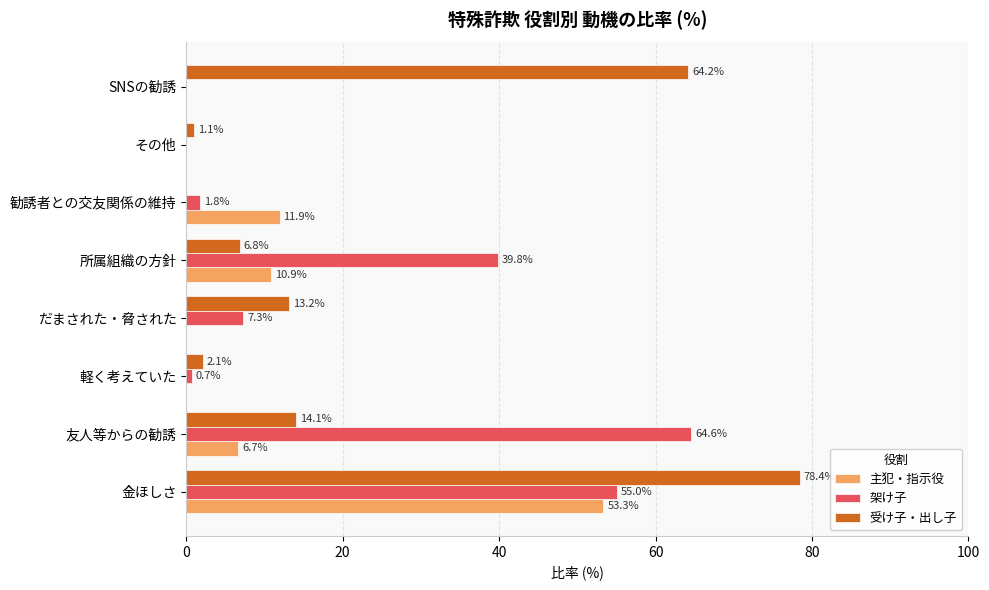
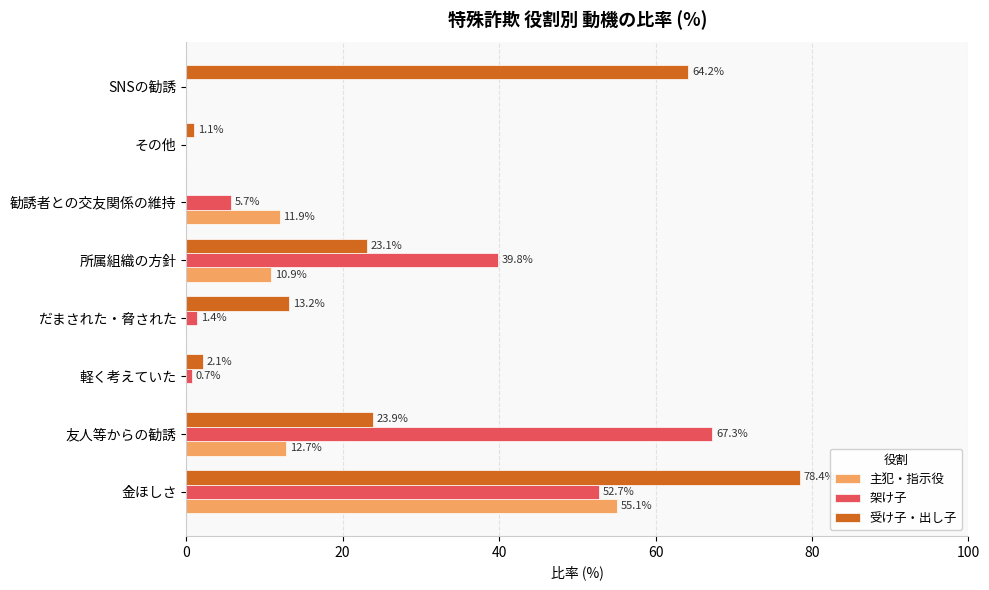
  {
    "主犯・指示役": {
      "勧誘者との交友関係の維持": "11.9%",
      "所属組織の方針": "10.9%",
-     "友人等からの勧誘": "6.7%",
-     "金ほしさ": "53.3%"
+     "友人等からの勧誘": "12.7%",
+     "金ほしさ": "55.1%"
    },
    "架け子": {
-     "勧誘者との交友関係の維持": "1.8%",
+     "勧誘者との交友関係の維持": "5.7%",
      "所属組織の方針": "39.8%",
-     "だまされた・脅された": "7.3%",
+     "だまされた・脅された": "1.4%",
      "軽く考えていた": "0.7%",
-     "友人等からの勧誘": "64.6%",
-     "金ほしさ": "55.0%"
+     "友人等からの勧誘": "67.3%",
+     "金ほしさ": "52.7%"
    },
    "受け子・出し子": {
      "SNSの勧誘": "64.2%",
      "その他": "1.1%",
-     "所属組織の方針": "6.8%",
+     "所属組織の方針": "23.1%",
      "だまされた・脅された": "13.2%",
      "軽く考えていた": "2.1%",
-     "友人等からの勧誘": "14.1%"
+     "友人等からの勧誘": "23.9%"
    }
  }
